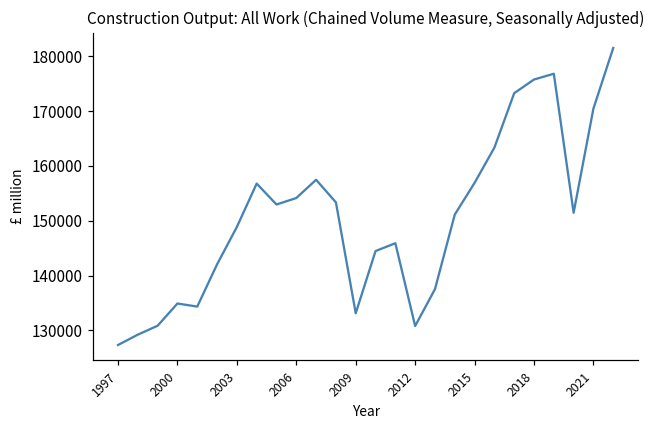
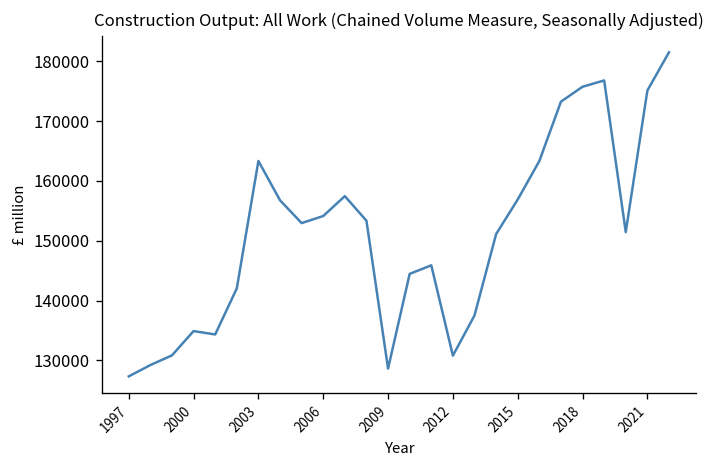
  {
    "1997": 127000,
    "2000": 135000,
-   "2003": 149000,
+   "2003": 163000,
    "2006": 154000,
-   "2009": 133000,
+   "2009": 129000,
    "2012": 131000,
    "2015": 157000,
    "2018": 176000,
-   "2021": 170000
+   "2021": 175000
  }
